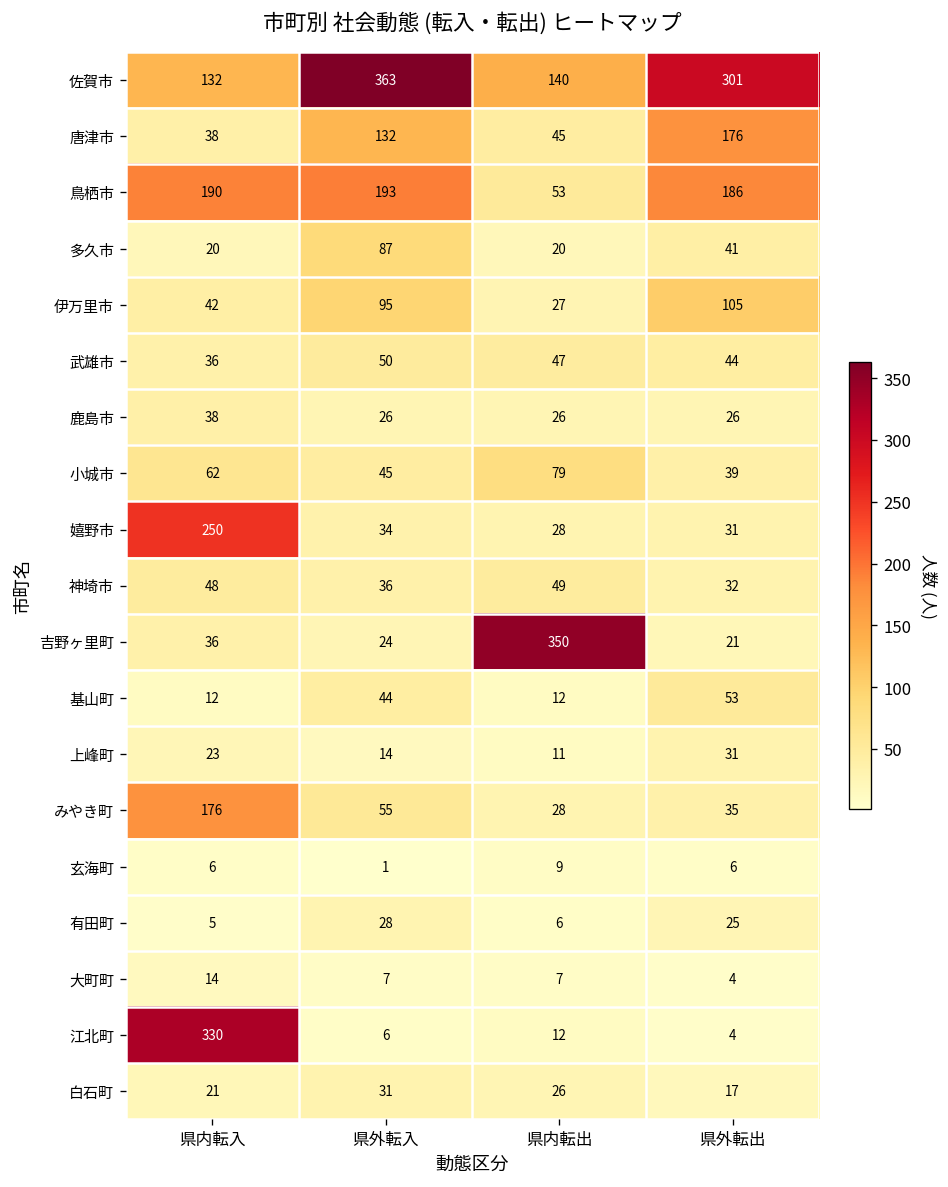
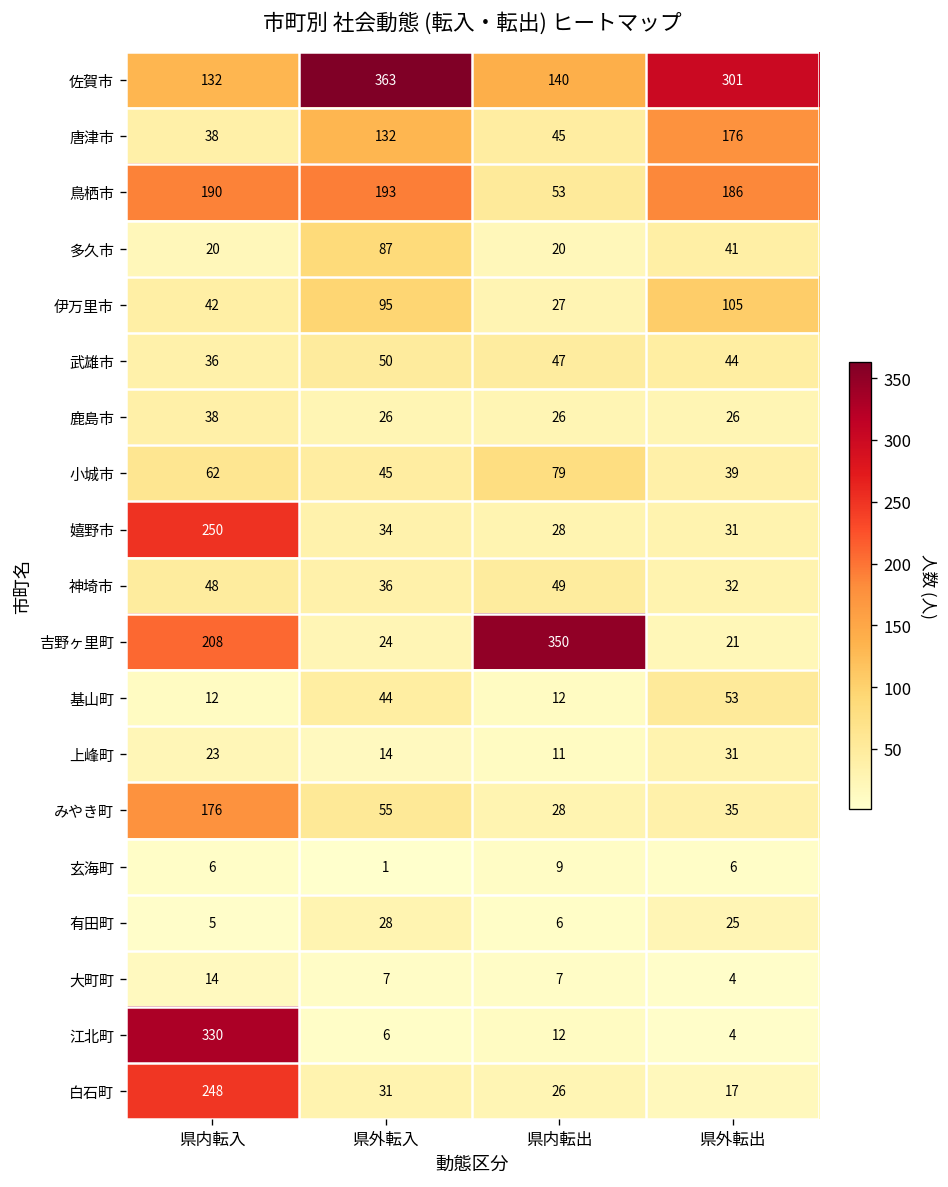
  {
    "佐賀市": {
      "県内転入": 132,
      "県外転入": 363,
      "県内転出": 140,
      "県外転出": 301
    },
    "唐津市": {
      "県内転入": 38,
      "県外転入": 132,
      "県内転出": 45,
      "県外転出": 176
    },
    "鳥栖市": {
      "県内転入": 190,
      "県外転入": 193,
      "県内転出": 53,
      "県外転出": 186
    },
    "多久市": {
      "県内転入": 20,
      "県外転入": 87,
      "県内転出": 20,
      "県外転出": 41
    },
    "伊万里市": {
      "県内転入": 42,
      "県外転入": 95,
      "県内転出": 27,
      "県外転出": 105
    },
    "武雄市": {
      "県内転入": 36,
      "県外転入": 50,
      "県内転出": 47,
      "県外転出": 44
    },
    "鹿島市": {
      "県内転入": 38,
      "県外転入": 26,
      "県内転出": 26,
      "県外転出": 26
    },
    "小城市": {
      "県内転入": 62,
      "県外転入": 45,
      "県内転出": 79,
      "県外転出": 39
    },
    "嬉野市": {
      "県内転入": 250,
      "県外転入": 34,
      "県内転出": 28,
      "県外転出": 31
    },
    "神埼市": {
      "県内転入": 48,
      "県外転入": 36,
      "県内転出": 49,
      "県外転出": 32
    },
    "吉野ヶ里町": {
-     "県内転入": 36,
+     "県内転入": 208,
      "県外転入": 24,
      "県内転出": 350,
      "県外転出": 21
    },
    "基山町": {
      "県内転入": 12,
      "県外転入": 44,
      "県内転出": 12,
      "県外転出": 53
    },
    "上峰町": {
      "県内転入": 23,
      "県外転入": 14,
      "県内転出": 11,
      "県外転出": 31
    },
    "みやき町": {
      "県内転入": 176,
      "県外転入": 55,
      "県内転出": 28,
      "県外転出": 35
    },
    "玄海町": {
      "県内転入": 6,
      "県外転入": 1,
      "県内転出": 9,
      "県外転出": 6
    },
    "有田町": {
      "県内転入": 5,
      "県外転入": 28,
      "県内転出": 6,
      "県外転出": 25
    },
    "大町町": {
      "県内転入": 14,
      "県外転入": 7,
      "県内転出": 7,
      "県外転出": 4
    },
    "江北町": {
      "県内転入": 330,
      "県外転入": 6,
      "県内転出": 12,
      "県外転出": 4
    },
    "白石町": {
-     "県内転入": 21,
+     "県内転入": 248,
      "県外転入": 31,
      "県内転出": 26,
      "県外転出": 17
    }
  }
